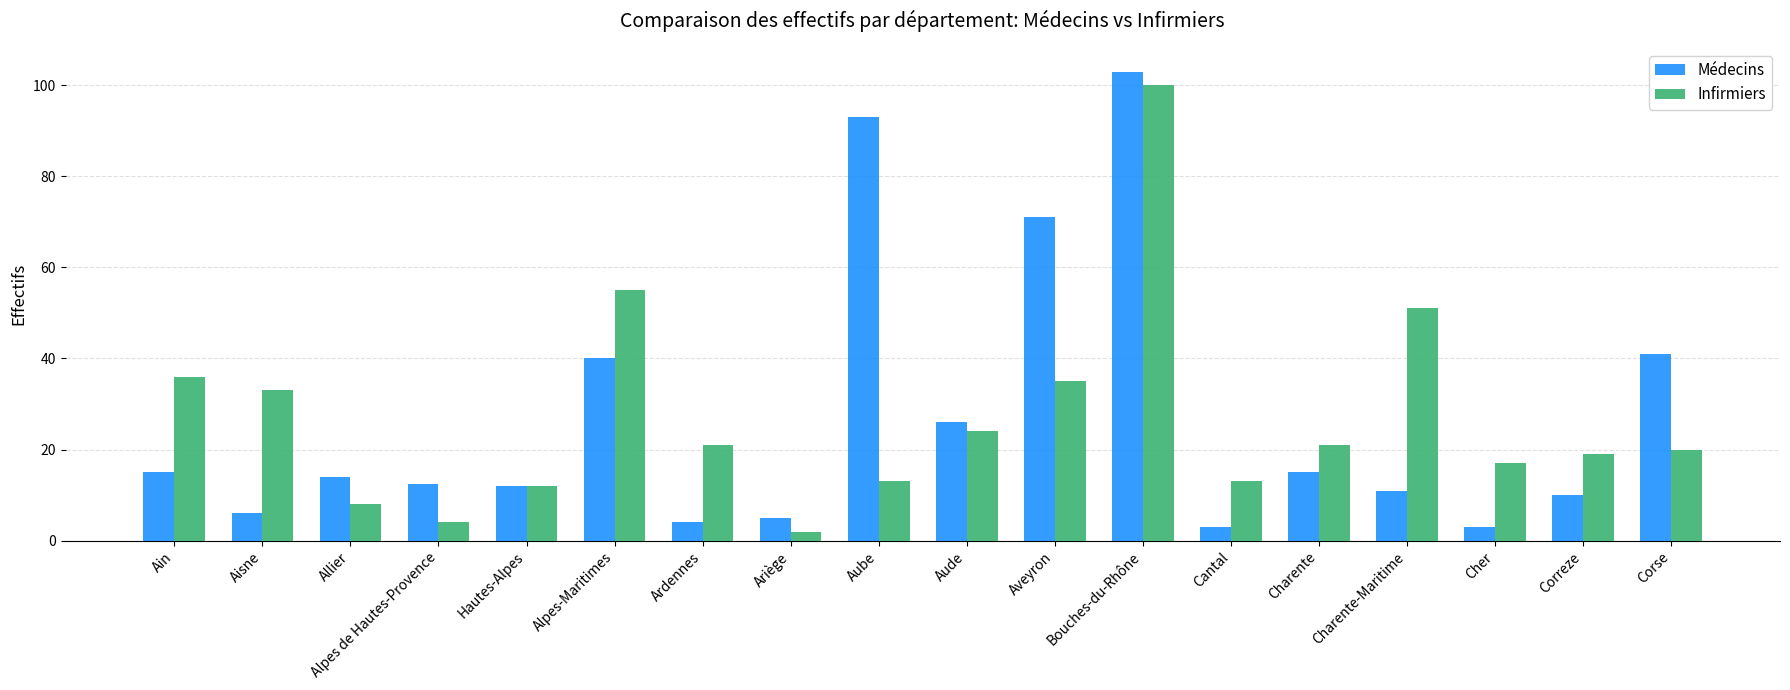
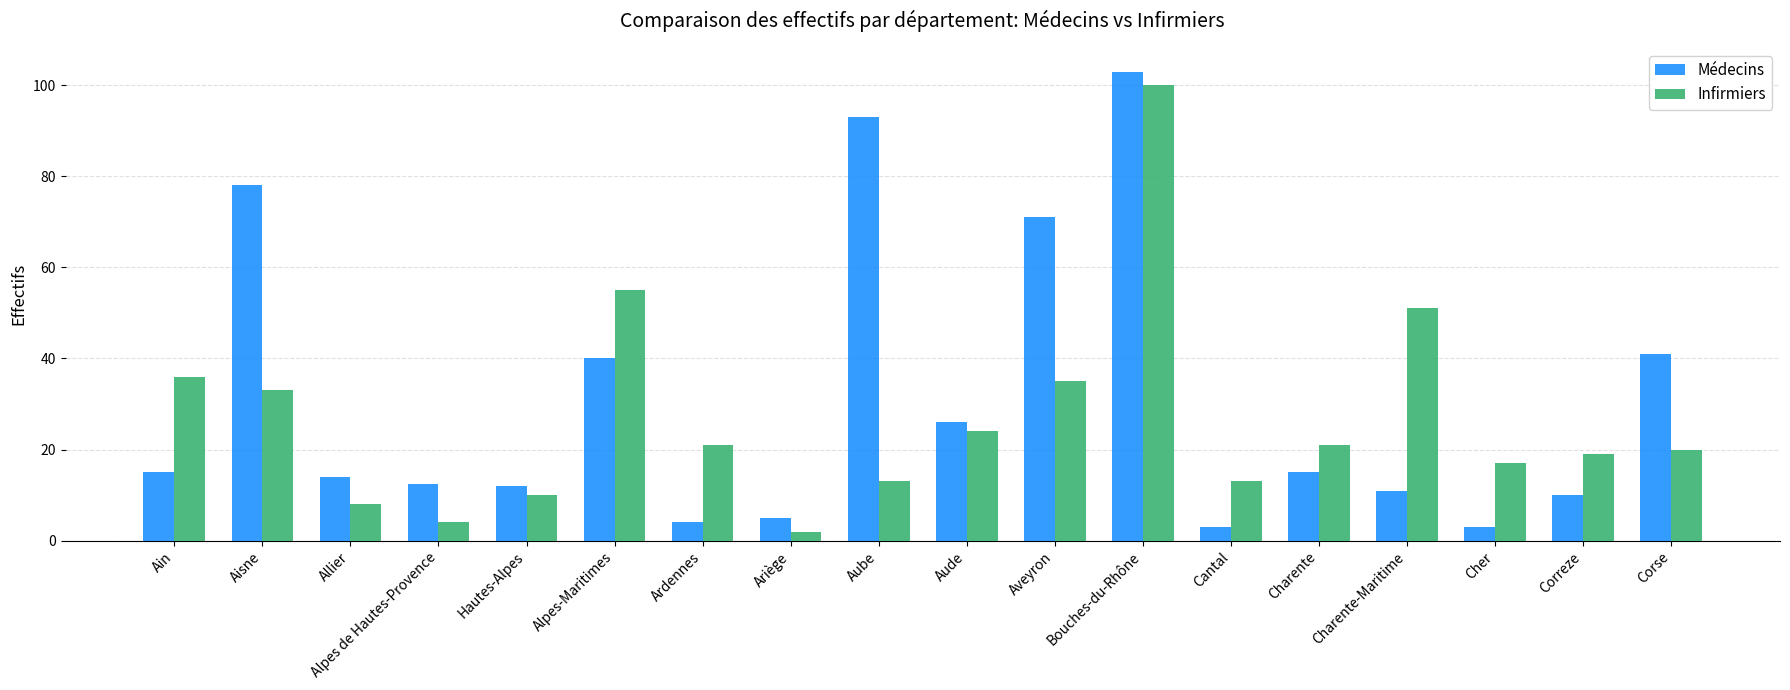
  {
    "Médecins": {
      "Ain": 15,
-     "Aisne": 6,
+     "Aisne": 78,
      "Allier": 14,
      "Alpes de Hautes-Provence": 12,
      "Hautes-Alpes": 12,
      "Alpes-Maritimes": 40,
      "Ardennes": 4,
      "Ariège": 5,
      "Aube": 93,
      "Aude": 26,
      "Aveyron": 71,
      "Bouches-du-Rhône": 103,
      "Cantal": 3,
      "Charente": 15,
      "Charente-Maritime": 11,
      "Cher": 3,
      "Correze": 10,
      "Corse": 41
    },
    "Infirmiers": {
      "Ain": 36,
      "Aisne": 33,
      "Allier": 8,
      "Alpes de Hautes-Provence": 4,
-     "Hautes-Alpes": 12,
+     "Hautes-Alpes": 10,
      "Alpes-Maritimes": 55,
      "Ardennes": 21,
      "Ariège": 2,
      "Aube": 13,
      "Aude": 24,
      "Aveyron": 35,
      "Bouches-du-Rhône": 100,
      "Cantal": 13,
      "Charente": 21,
      "Charente-Maritime": 51,
      "Cher": 17,
      "Correze": 19,
      "Corse": 20
    }
  }
